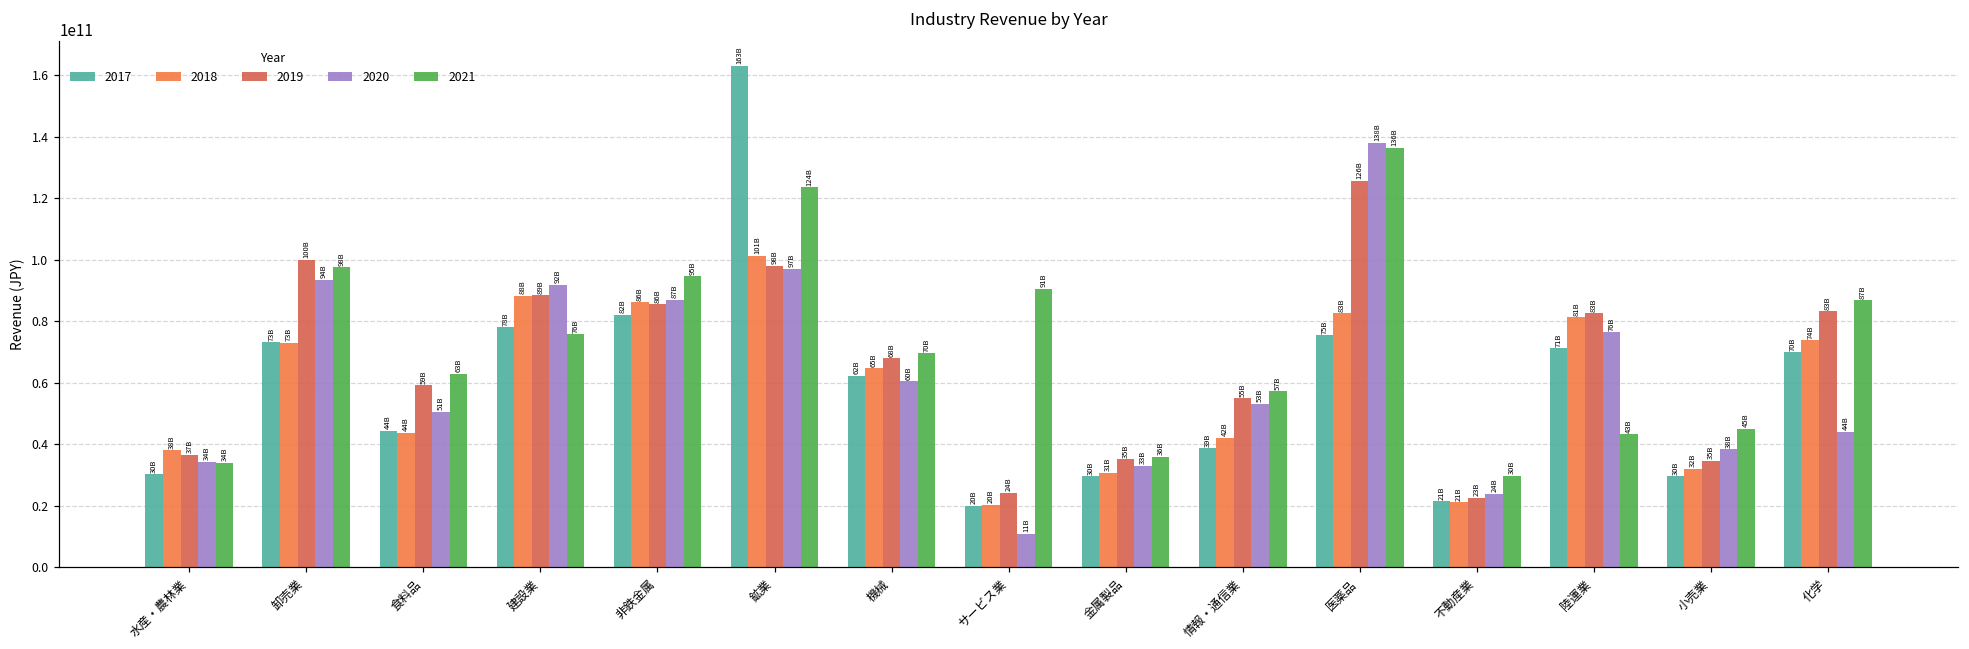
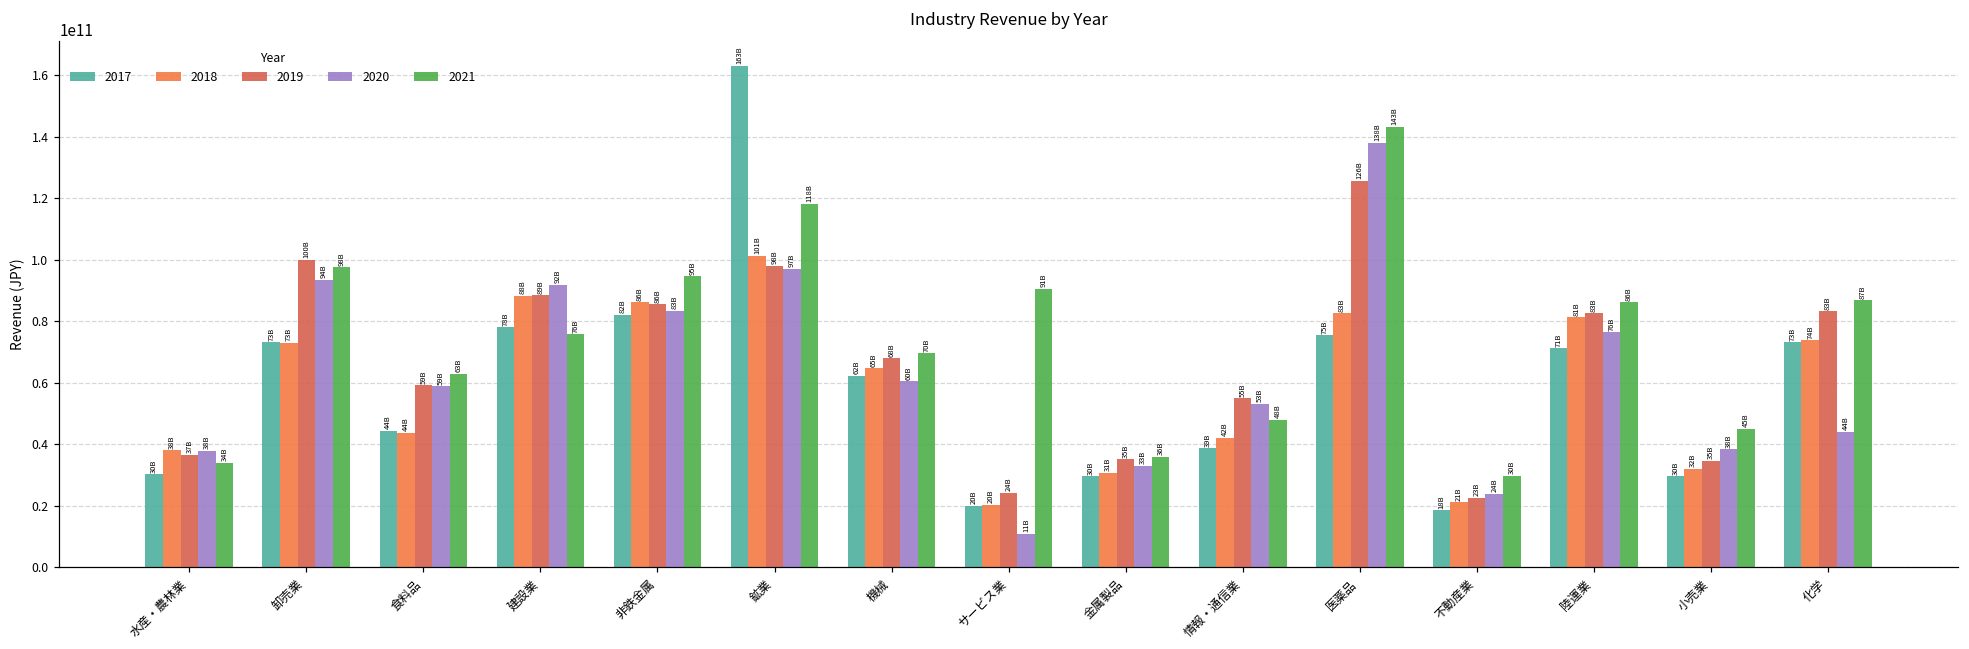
  {
    "2017": {
      "水産・農林業": "30B",
      "卸売業": "73B",
      "食料品": "44B",
      "建設業": "78B",
      "非鉄金属": "82B",
      "鉱業": "163B",
      "機械": "62B",
      "サービス業": "20B",
      "金属製品": "30B",
      "情報・通信業": "39B",
      "医薬品": "75B",
-     "不動産業": "21B",
+     "不動産業": "18B",
      "陸運業": "71B",
      "小売業": "30B",
-     "化学": "70B"
+     "化学": "73B"
    },
    "2020": {
-     "水産・農林業": "34B",
+     "水産・農林業": "38B",
      "卸売業": "94B",
-     "食料品": "51B",
+     "食料品": "59B",
      "建設業": "92B",
-     "非鉄金属": "87B",
+     "非鉄金属": "83B",
      "鉱業": "97B",
      "機械": "60B",
      "サービス業": "11B",
      "金属製品": "33B",
      "情報・通信業": "53B",
      "医薬品": "138B",
      "不動産業": "24B",
      "陸運業": "76B",
      "小売業": "38B",
      "化学": "44B"
    },
    "2021": {
      "水産・農林業": "34B",
      "卸売業": "98B",
      "食料品": "63B",
      "建設業": "76B",
      "非鉄金属": "95B",
-     "鉱業": "124B",
+     "鉱業": "118B",
      "機械": "70B",
      "サービス業": "91B",
      "金属製品": "36B",
-     "情報・通信業": "57B",
-     "医薬品": "136B",
+     "情報・通信業": "48B",
+     "医薬品": "143B",
      "不動産業": "30B",
-     "陸運業": "43B",
+     "陸運業": "86B",
      "小売業": "45B",
      "化学": "87B"
    }
  }
